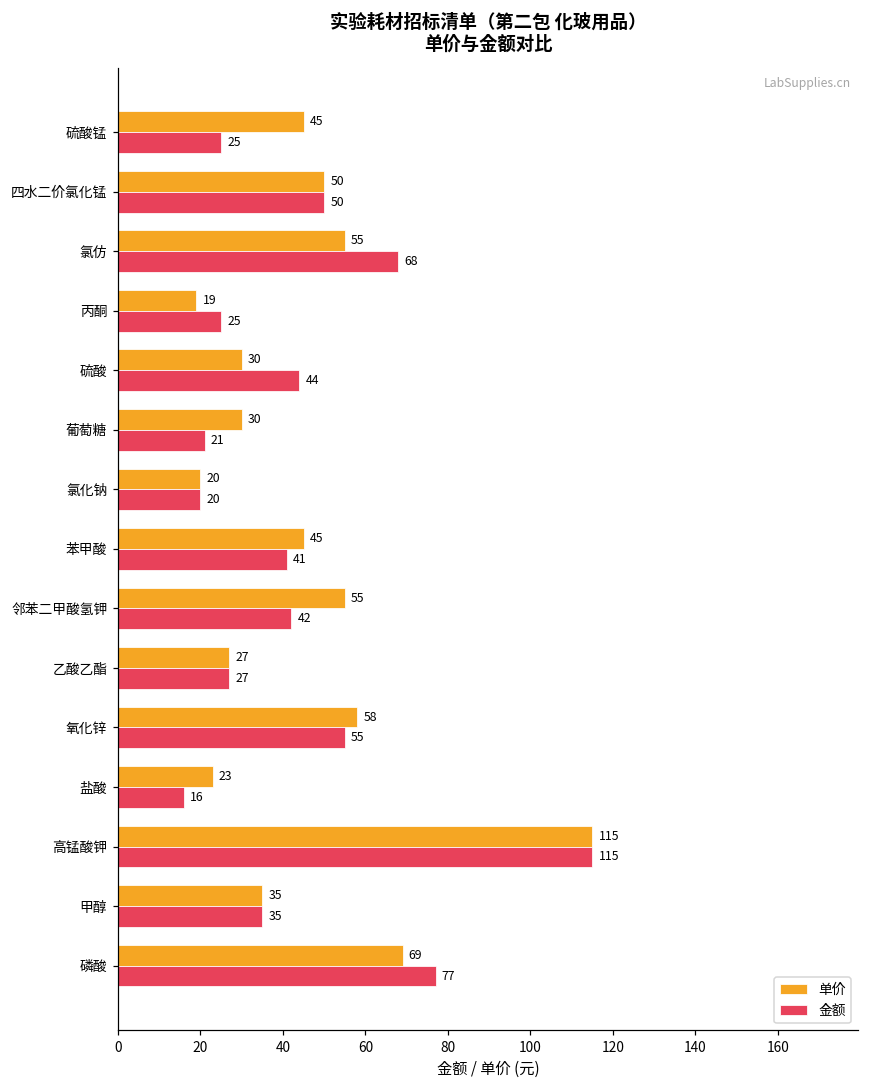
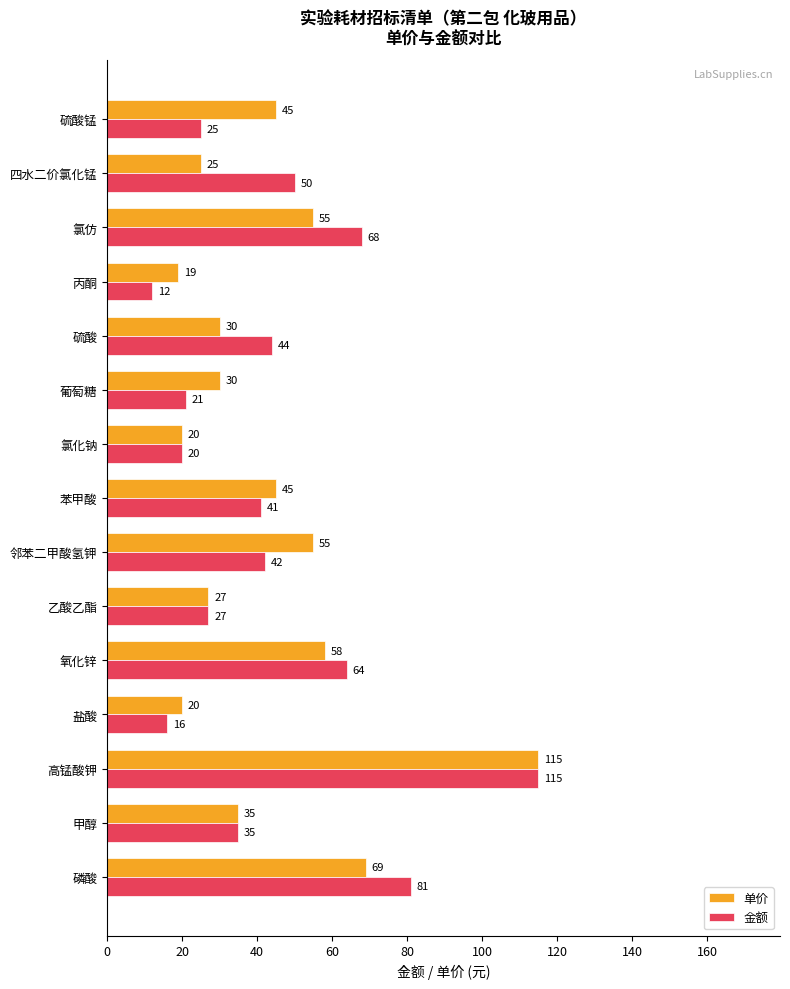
  {
    "单价": {
      "硫酸锰": 45,
-     "四水二价氯化锰": 50,
+     "四水二价氯化锰": 25,
      "氯仿": 55,
      "丙酮": 19,
      "硫酸": 30,
      "葡萄糖": 30,
      "氯化钠": 20,
      "苯甲酸": 45,
      "邻苯二甲酸氢钾": 55,
      "乙酸乙酯": 27,
      "氧化锌": 58,
-     "盐酸": 23,
+     "盐酸": 20,
      "高锰酸钾": 115,
      "甲醇": 35,
      "磷酸": 69
    },
    "金额": {
      "硫酸锰": 25,
      "四水二价氯化锰": 50,
      "氯仿": 68,
-     "丙酮": 25,
+     "丙酮": 12,
      "硫酸": 44,
      "葡萄糖": 21,
      "氯化钠": 20,
      "苯甲酸": 41,
      "邻苯二甲酸氢钾": 42,
      "乙酸乙酯": 27,
-     "氧化锌": 55,
+     "氧化锌": 64,
      "盐酸": 16,
      "高锰酸钾": 115,
      "甲醇": 35,
-     "磷酸": 77
+     "磷酸": 81
    }
  }
